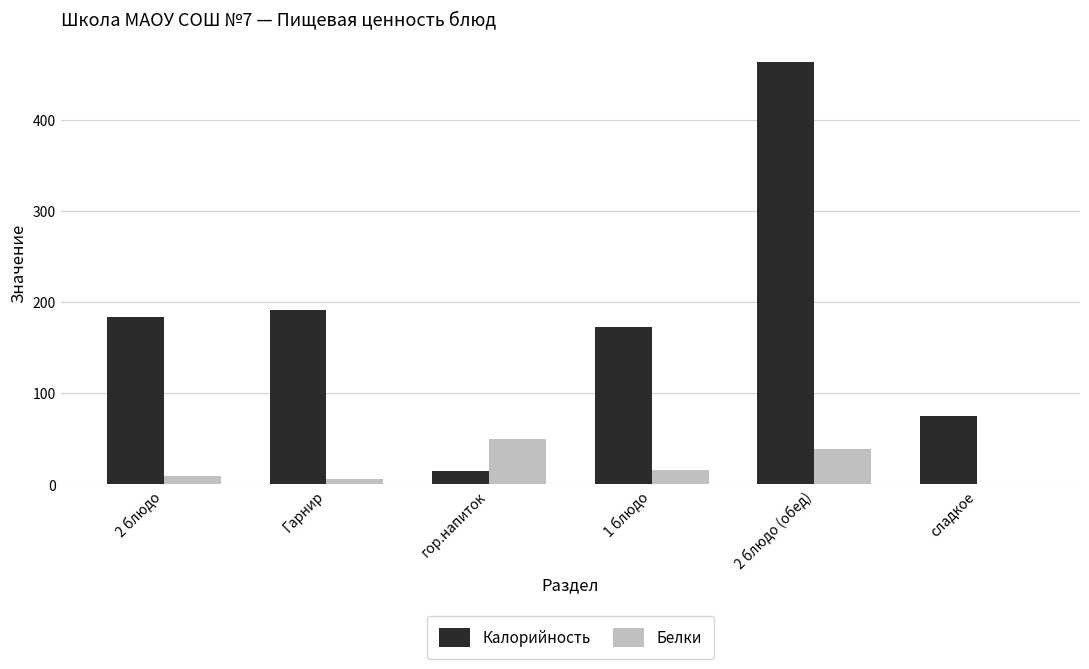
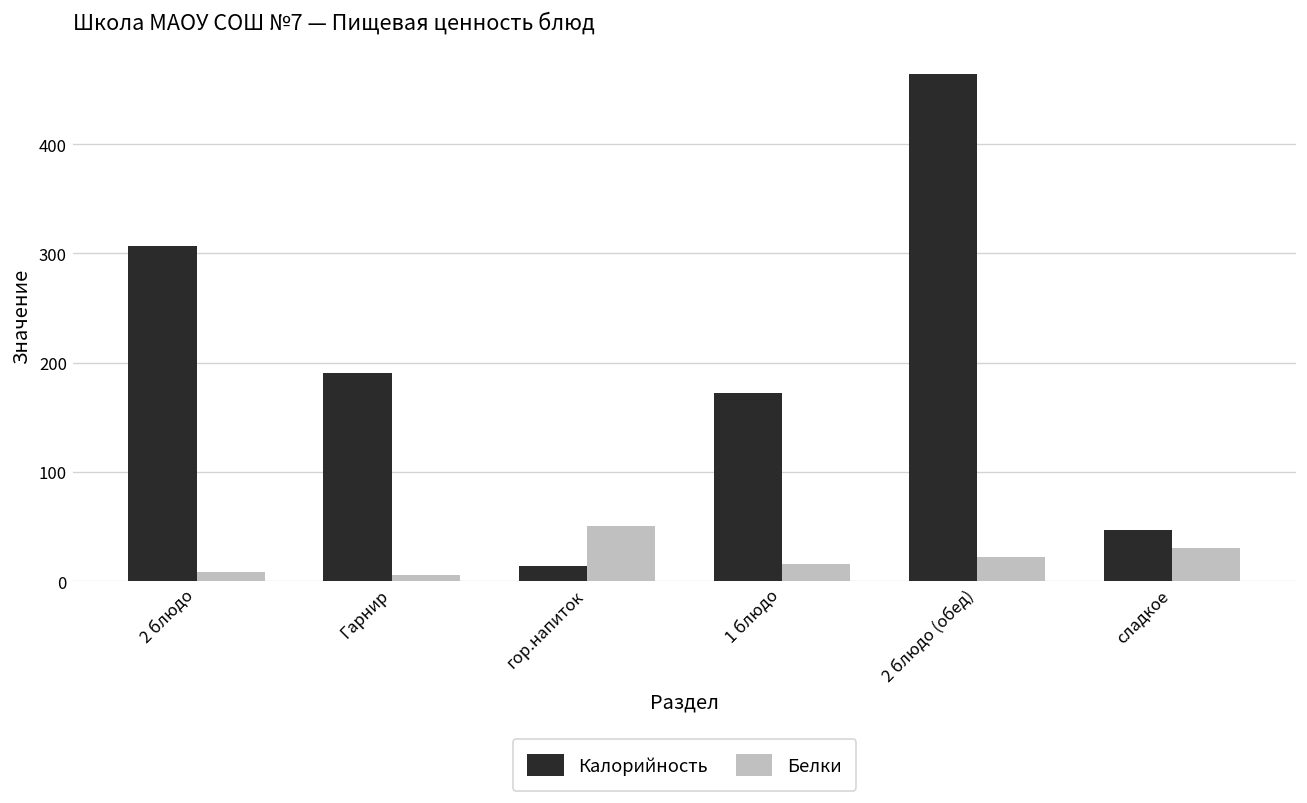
  {
    "Калорийность": {
-     "2 блюдо": 180,
+     "2 блюдо": 310,
      "Гарнир": 190,
      "гор.напиток": 10,
      "1 блюдо": 170,
      "2 блюдо (обед)": 460,
-     "сладкое": 80
+     "сладкое": 50
    },
    "Белки": {
      "2 блюдо": 10,
      "Гарнир": 10,
      "гор.напиток": 50,
      "1 блюдо": 20,
-     "2 блюдо (обед)": 40,
-     "сладкое": 0
+     "2 блюдо (обед)": 20,
+     "сладкое": 30
    }
  }
